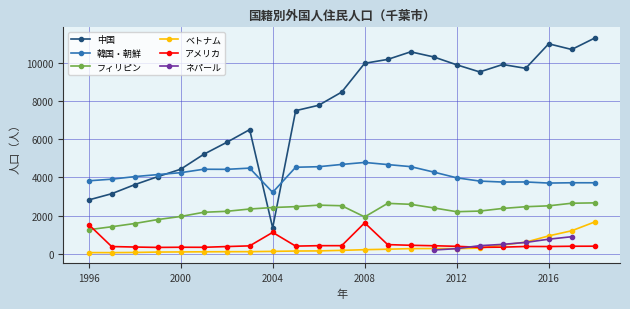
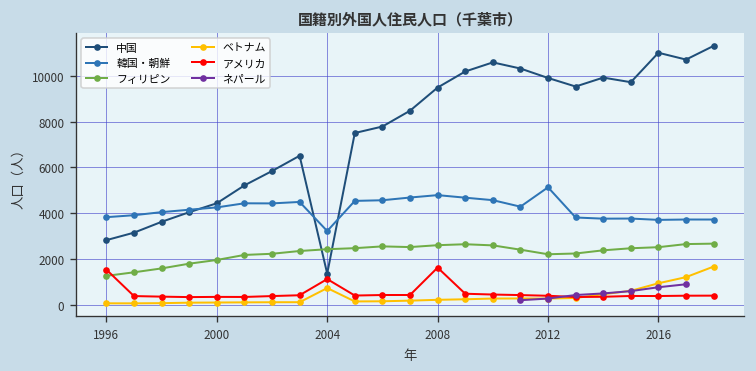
  {
    "中国": {
      "1996": 2800,
      "2000": 4400,
      "2004": 1400,
-     "2008": 10000,
+     "2008": 9500,
      "2012": 9900,
      "2016": 11000
    },
    "韓国・朝鮮": {
      "1996": 3800,
      "2000": 4300,
      "2004": 3200,
      "2008": 4800,
-     "2012": 4000,
+     "2012": 5100,
      "2016": 3700
    },
    "フィリピン": {
      "1996": 1300,
      "2000": 2000,
      "2004": 2400,
-     "2008": 1900,
+     "2008": 2600,
      "2012": 2200,
      "2016": 2500
    },
    "ベトナム": {
      "1996": 100,
      "2000": 100,
-     "2004": 100,
+     "2004": 700,
      "2008": 200,
      "2016": 900
    },
    "アメリカ": {
      "1996": 1500,
      "2000": 300,
      "2004": 1100,
      "2008": 1600,
      "2016": 400
    },
    "ネパール": {
      "2016": 800
    }
  }
